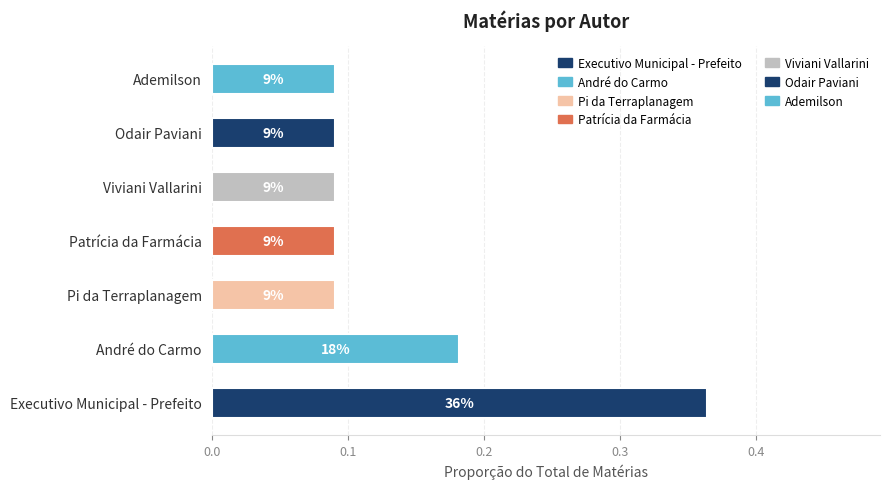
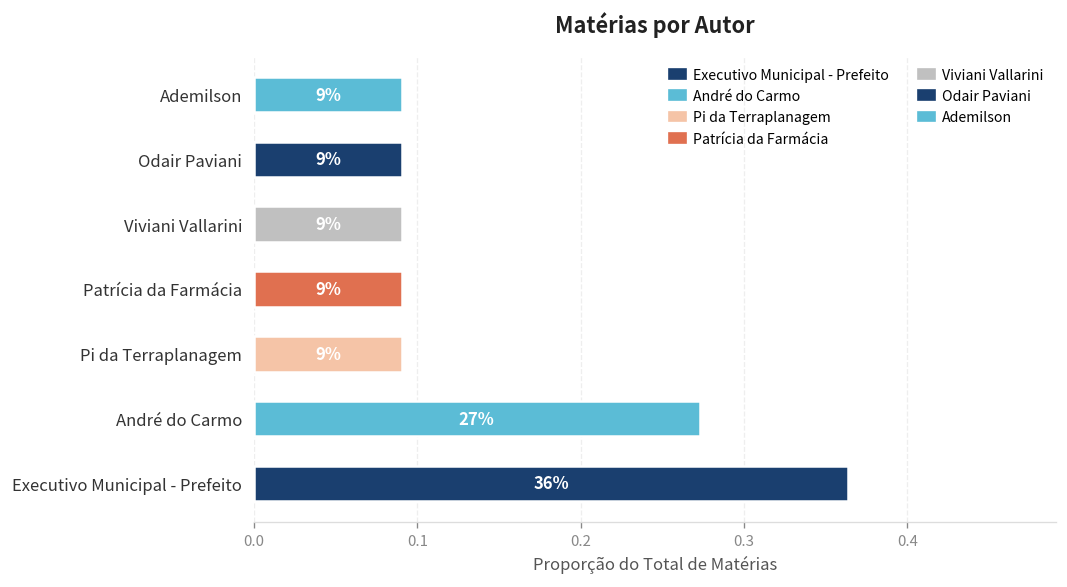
  {
    "Ademilson": "9%",
    "Odair Paviani": "9%",
    "Viviani Vallarini": "9%",
    "Patrícia da Farmácia": "9%",
    "Pi da Terraplanagem": "9%",
-   "André do Carmo": "18%",
+   "André do Carmo": "27%",
    "Executivo Municipal - Prefeito": "36%"
  }
